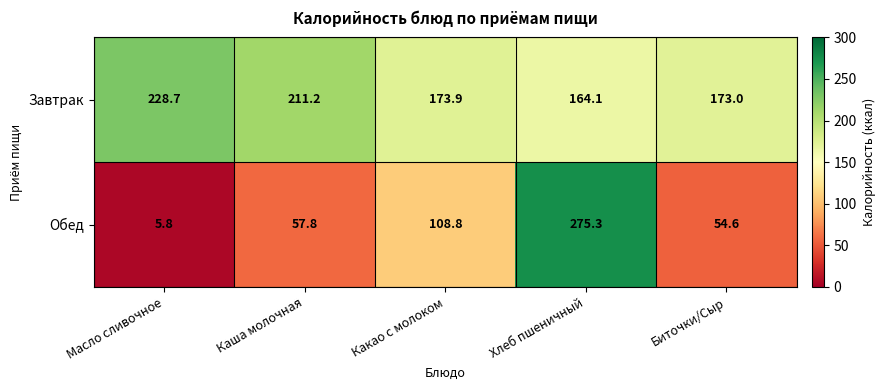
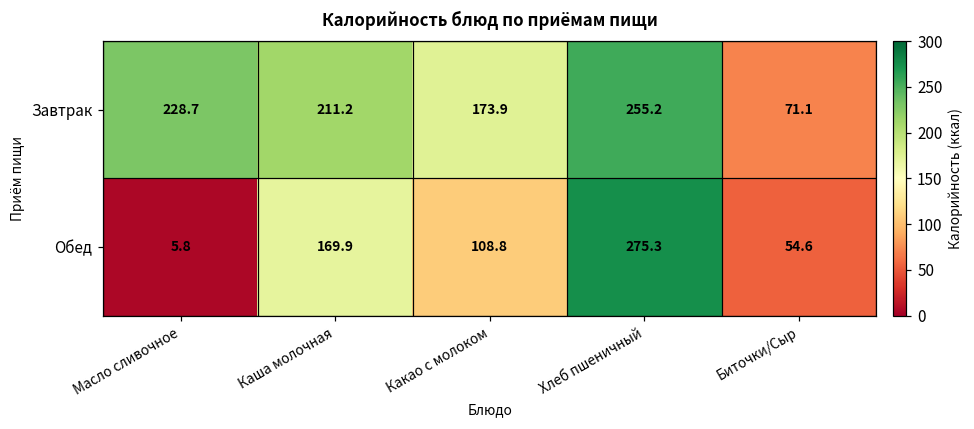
  {
    "Завтрак": {
      "Масло сливочное": 228.7,
      "Каша молочная": 211.2,
      "Какао с молоком": 173.9,
-     "Хлеб пшеничный": 164.1,
-     "Биточки/Сыр": 173.0
+     "Хлеб пшеничный": 255.2,
+     "Биточки/Сыр": 71.1
    },
    "Обед": {
      "Масло сливочное": 5.8,
-     "Каша молочная": 57.8,
+     "Каша молочная": 169.9,
      "Какао с молоком": 108.8,
      "Хлеб пшеничный": 275.3,
      "Биточки/Сыр": 54.6
    }
  }
